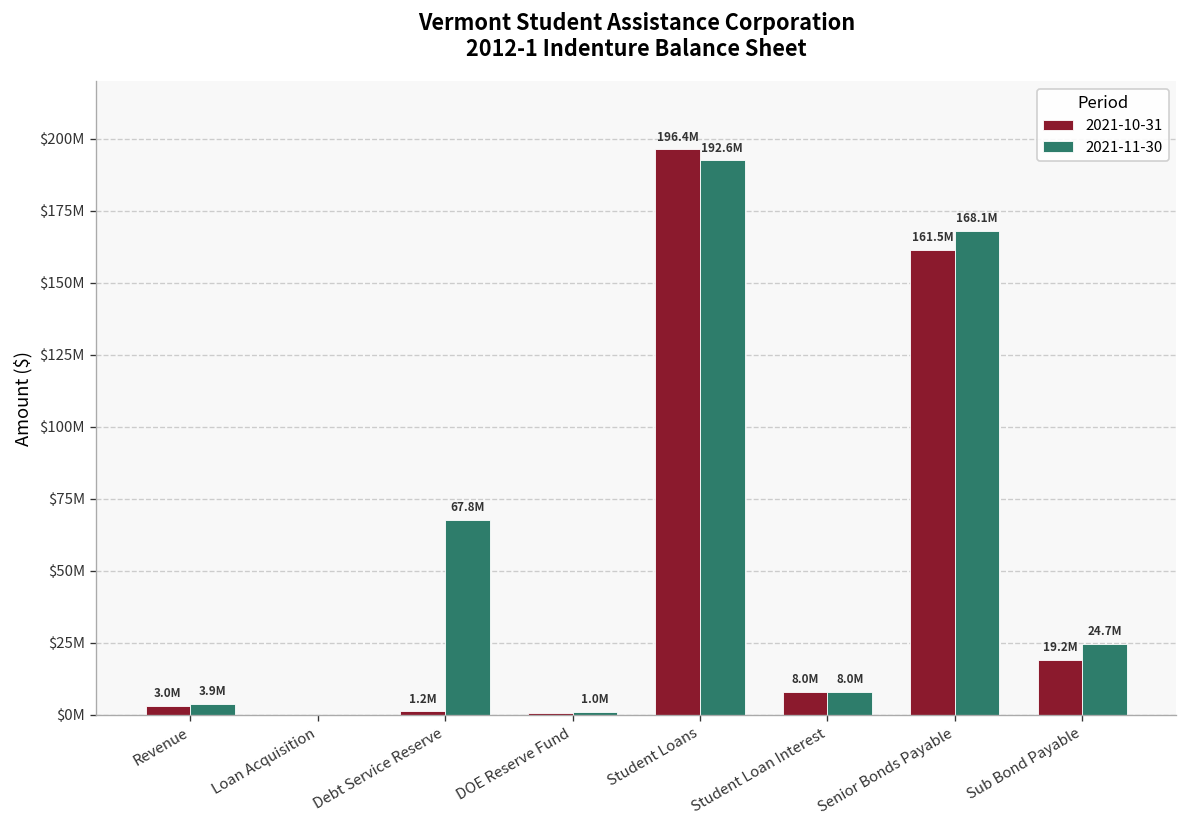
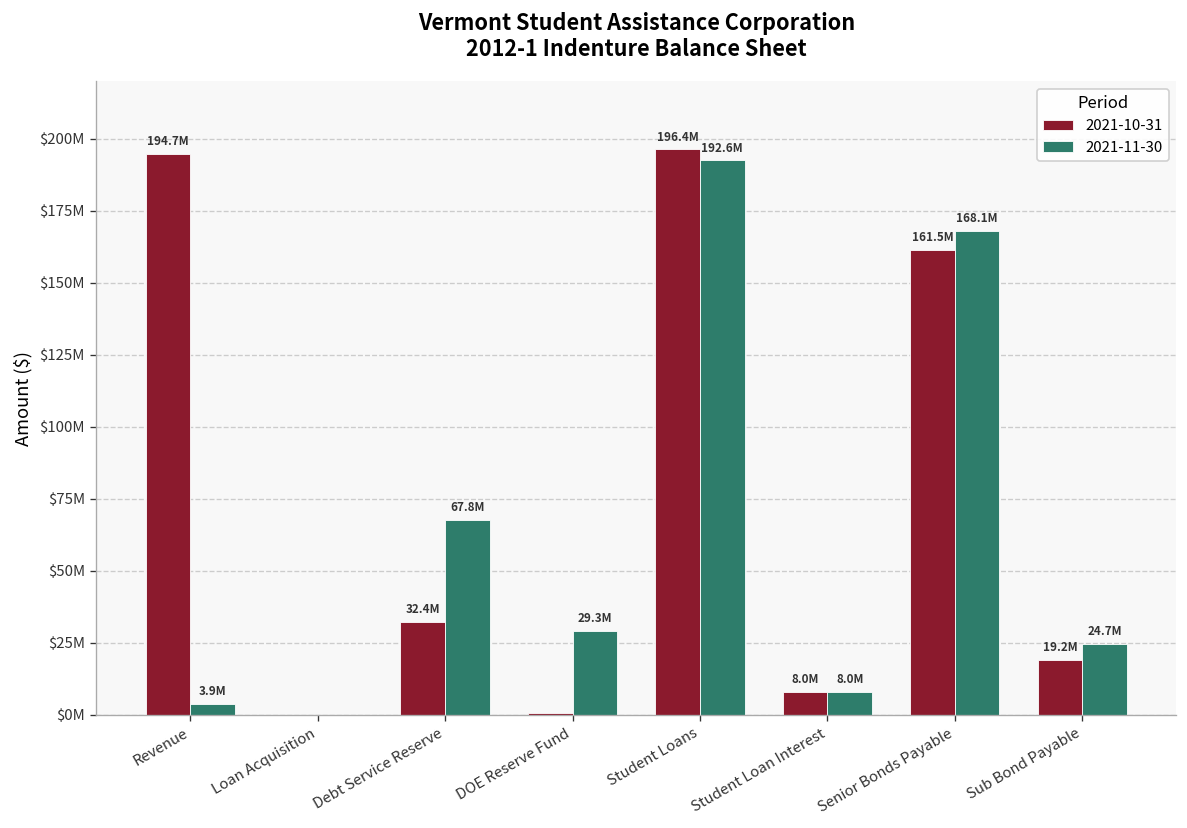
  {
    "2021-10-31": {
-     "Revenue": "3.0M",
-     "Debt Service Reserve": "1.2M",
+     "Revenue": "194.7M",
+     "Debt Service Reserve": "32.4M",
      "Student Loans": "196.4M",
      "Student Loan Interest": "8.0M",
      "Senior Bonds Payable": "161.5M",
      "Sub Bond Payable": "19.2M"
    },
    "2021-11-30": {
      "Revenue": "3.9M",
      "Debt Service Reserve": "67.8M",
-     "DOE Reserve Fund": "1.0M",
+     "DOE Reserve Fund": "29.3M",
      "Student Loans": "192.6M",
      "Student Loan Interest": "8.0M",
      "Senior Bonds Payable": "168.1M",
      "Sub Bond Payable": "24.7M"
    }
  }
